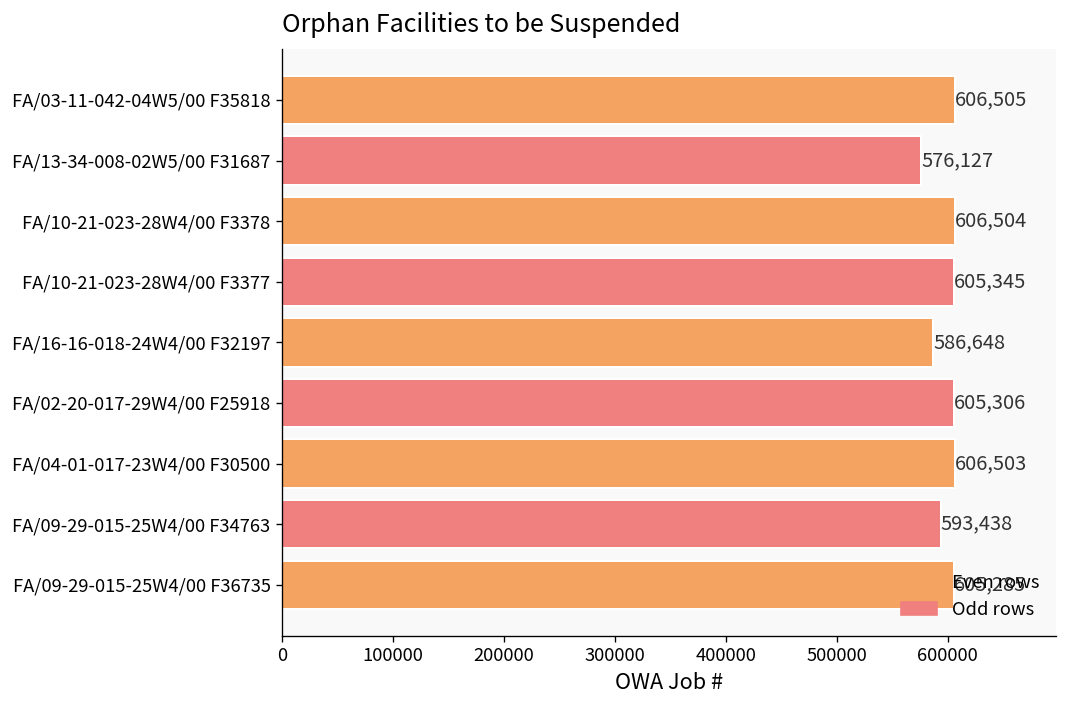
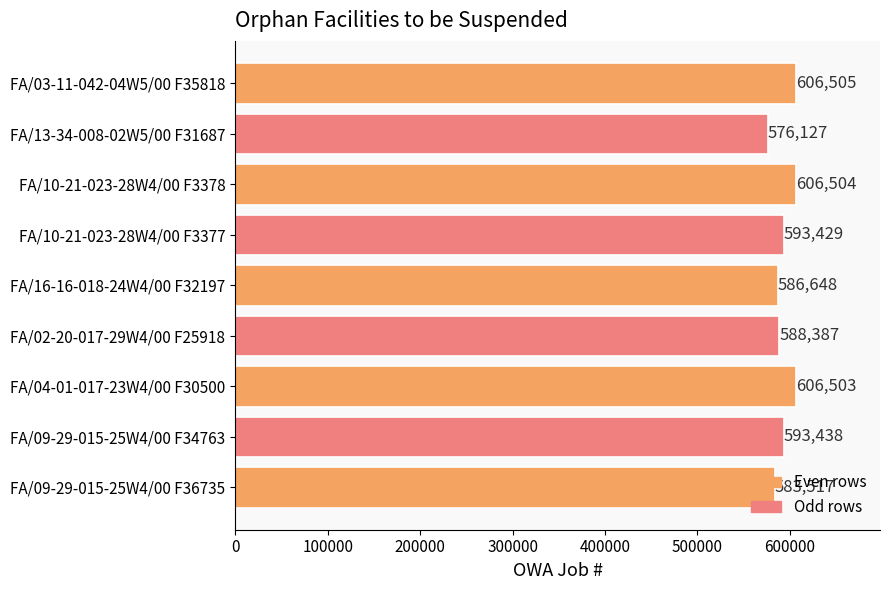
  {
    "FA/03-11-042-04W5/00 F35818": "606,505",
    "FA/13-34-008-02W5/00 F31687": "576,127",
    "FA/10-21-023-28W4/00 F3378": "606,504",
-   "FA/10-21-023-28W4/00 F3377": "605,345",
+   "FA/10-21-023-28W4/00 F3377": "593,429",
    "FA/16-16-018-24W4/00 F32197": "586,648",
-   "FA/02-20-017-29W4/00 F25918": "605,306",
+   "FA/02-20-017-29W4/00 F25918": "588,387",
    "FA/04-01-017-23W4/00 F30500": "606,503",
    "FA/09-29-015-25W4/00 F34763": "593,438",
-   "FA/09-29-015-25W4/00 F36735": "605,285"
+   "FA/09-29-015-25W4/00 F36735": "583,517"
  }
